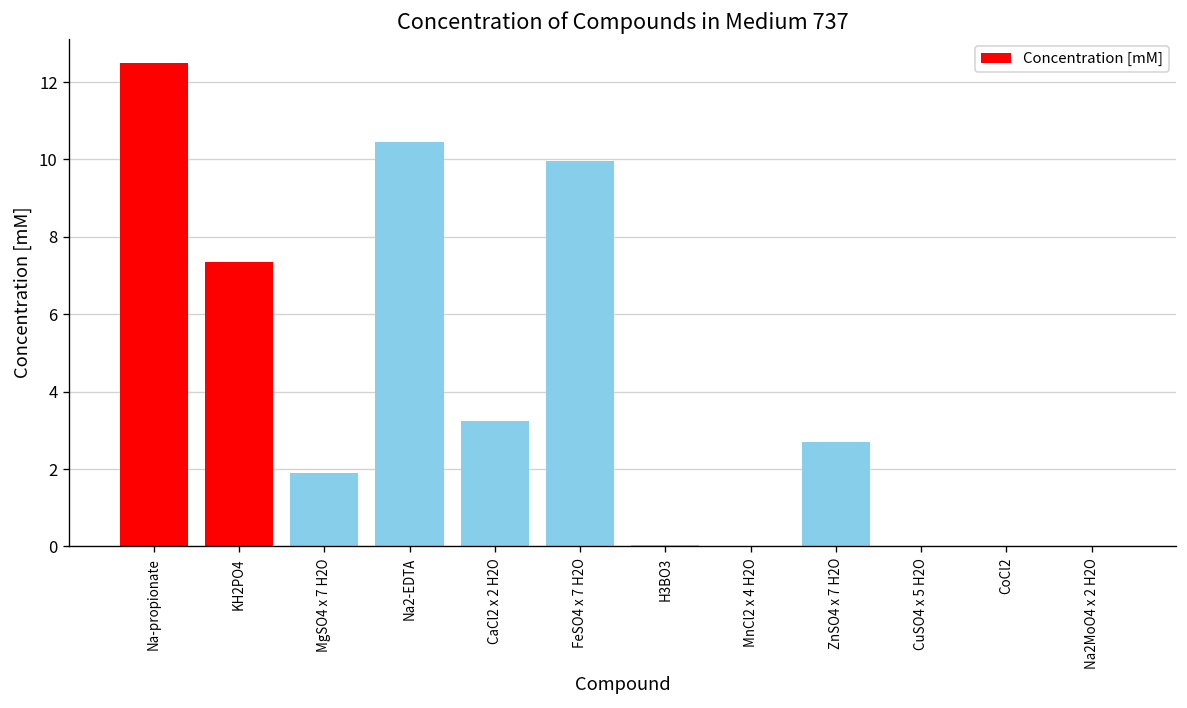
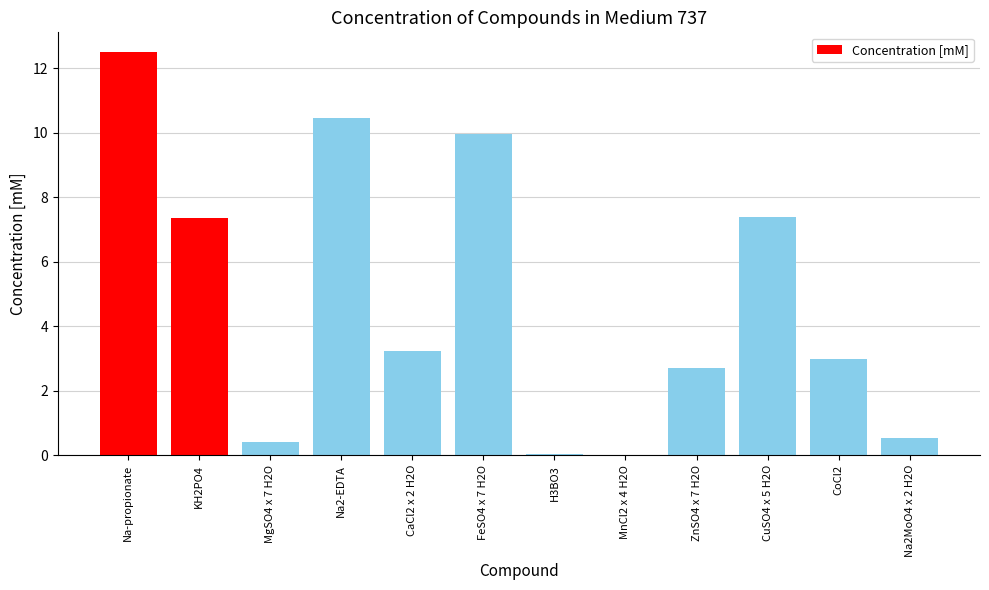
  {
    "Na-propionate": 12.5,
    "KH2PO4": 7.3,
-   "MgSO4 x 7 H2O": 1.9,
+   "MgSO4 x 7 H2O": 0.4,
    "Na2-EDTA": 10.5,
    "CaCl2 x 2 H2O": 3.2,
    "FeSO4 x 7 H2O": 10.0,
    "ZnSO4 x 7 H2O": 2.7,
-   "CuSO4 x 5 H2O": 0.0,
-   "CoCl2": 0.0,
-   "Na2MoO4 x 2 H2O": 0.0
+   "CuSO4 x 5 H2O": 7.4,
+   "CoCl2": 3.0,
+   "Na2MoO4 x 2 H2O": 0.5
  }
